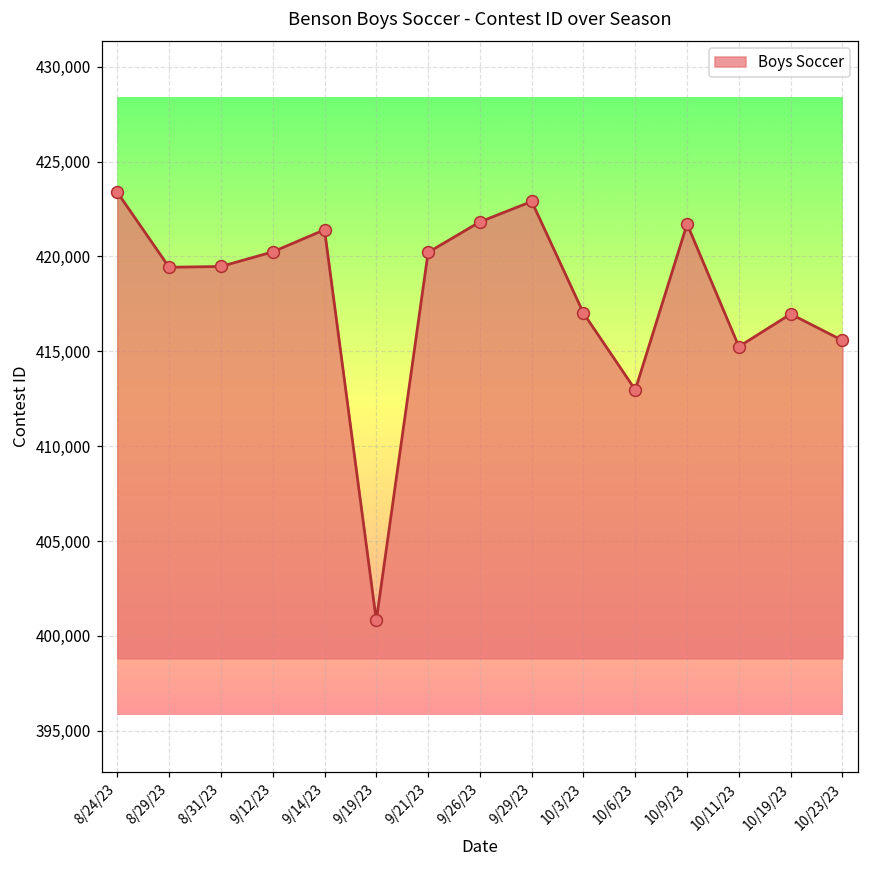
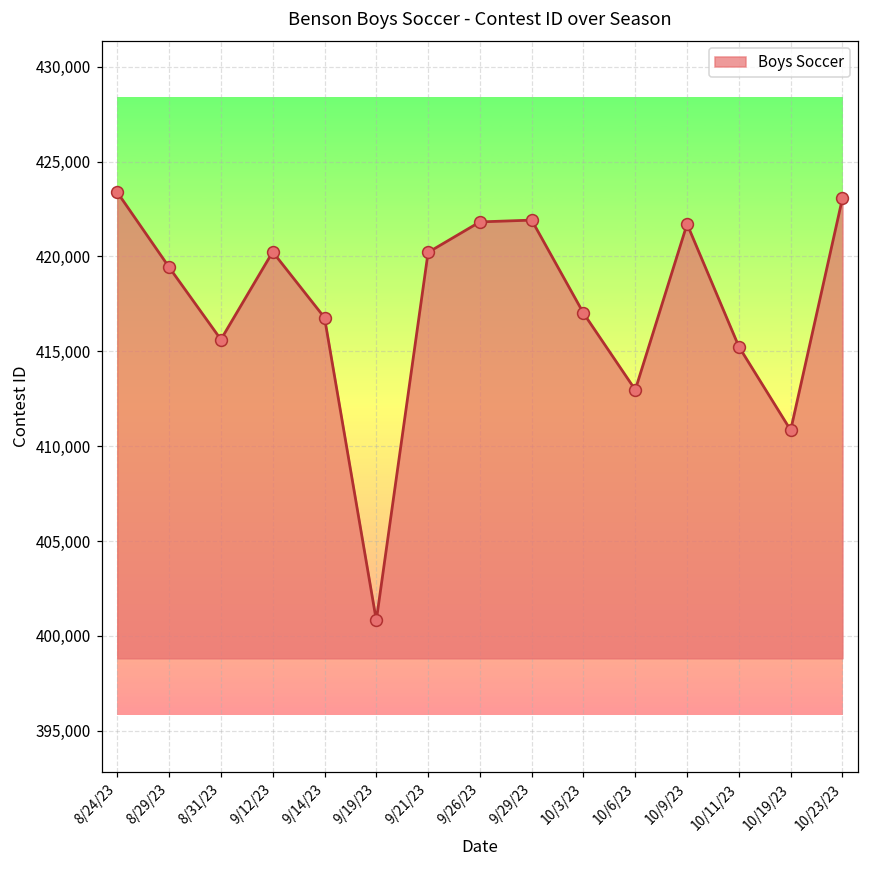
  {
    "8/24/23": "423,400",
    "8/29/23": "419,400",
-   "8/31/23": "419,500",
+   "8/31/23": "415,600",
    "9/12/23": "420,200",
-   "9/14/23": "421,400",
+   "9/14/23": "416,800",
    "9/19/23": "400,800",
    "9/21/23": "420,200",
    "9/26/23": "421,800",
-   "9/29/23": "422,900",
+   "9/29/23": "421,900",
    "10/3/23": "417,000",
    "10/6/23": "413,000",
    "10/9/23": "421,700",
    "10/11/23": "415,200",
-   "10/19/23": "417,000",
-   "10/23/23": "415,600"
+   "10/19/23": "410,800",
+   "10/23/23": "423,100"
  }
